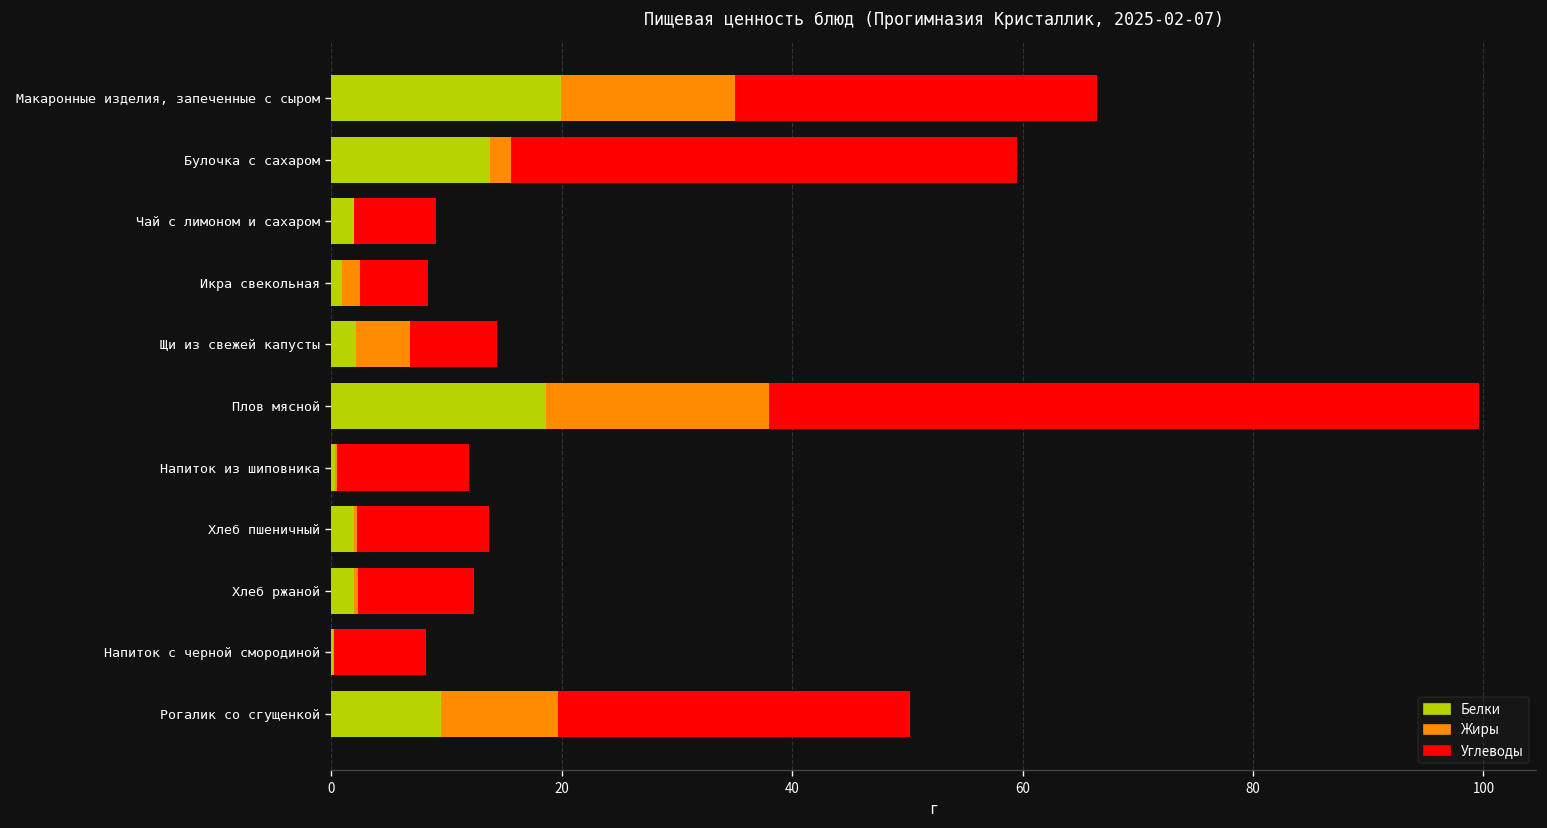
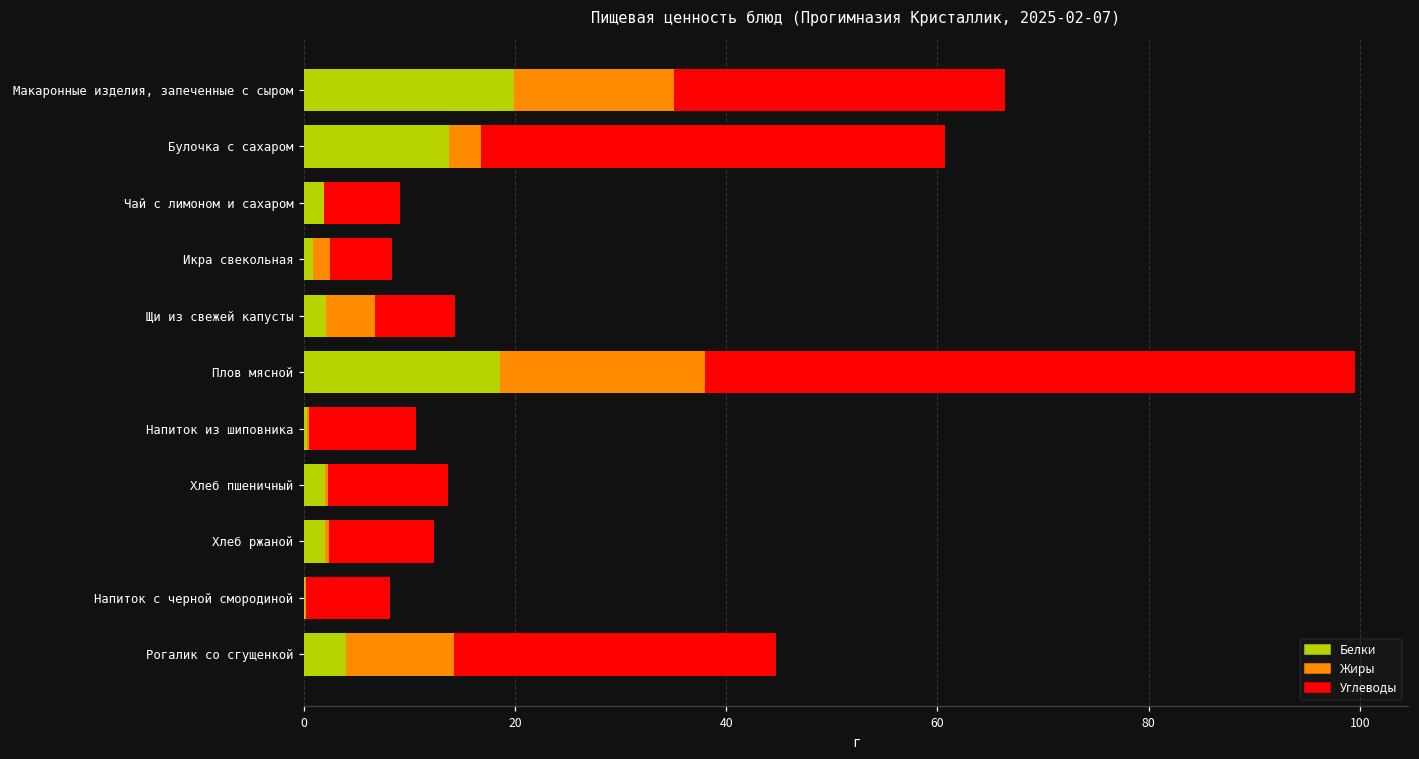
  {
    "Белки": {
      "Макаронные изделия, запеченные с сыром": 20,
      "Булочка с сахаром": 14,
      "Чай с лимоном и сахаром": 2,
      "Икра свекольная": 1,
      "Щи из свежей капусты": 2,
      "Плов мясной": 19,
      "Напиток из шиповника": 0,
      "Хлеб пшеничный": 2,
      "Хлеб ржаной": 2,
-     "Рогалик со сгущенкой": 10
+     "Рогалик со сгущенкой": 4
    },
    "Жиры": {
      "Макаронные изделия, запеченные с сыром": 15,
-     "Булочка с сахаром": 2,
+     "Булочка с сахаром": 3,
      "Чай с лимоном и сахаром": 0,
      "Икра свекольная": 2,
      "Щи из свежей капусты": 5,
      "Плов мясной": 19,
      "Хлеб пшеничный": 0,
      "Хлеб ржаной": 0,
      "Рогалик со сгущенкой": 10
    },
    "Углеводы": {
      "Макаронные изделия, запеченные с сыром": 31,
      "Булочка с сахаром": 44,
      "Чай с лимоном и сахаром": 7,
      "Икра свекольная": 6,
      "Щи из свежей капусты": 8,
      "Плов мясной": 62,
-     "Напиток из шиповника": 11,
+     "Напиток из шиповника": 10,
      "Хлеб пшеничный": 11,
      "Хлеб ржаной": 10,
      "Напиток с черной смородиной": 8,
      "Рогалик со сгущенкой": 31
    }
  }
